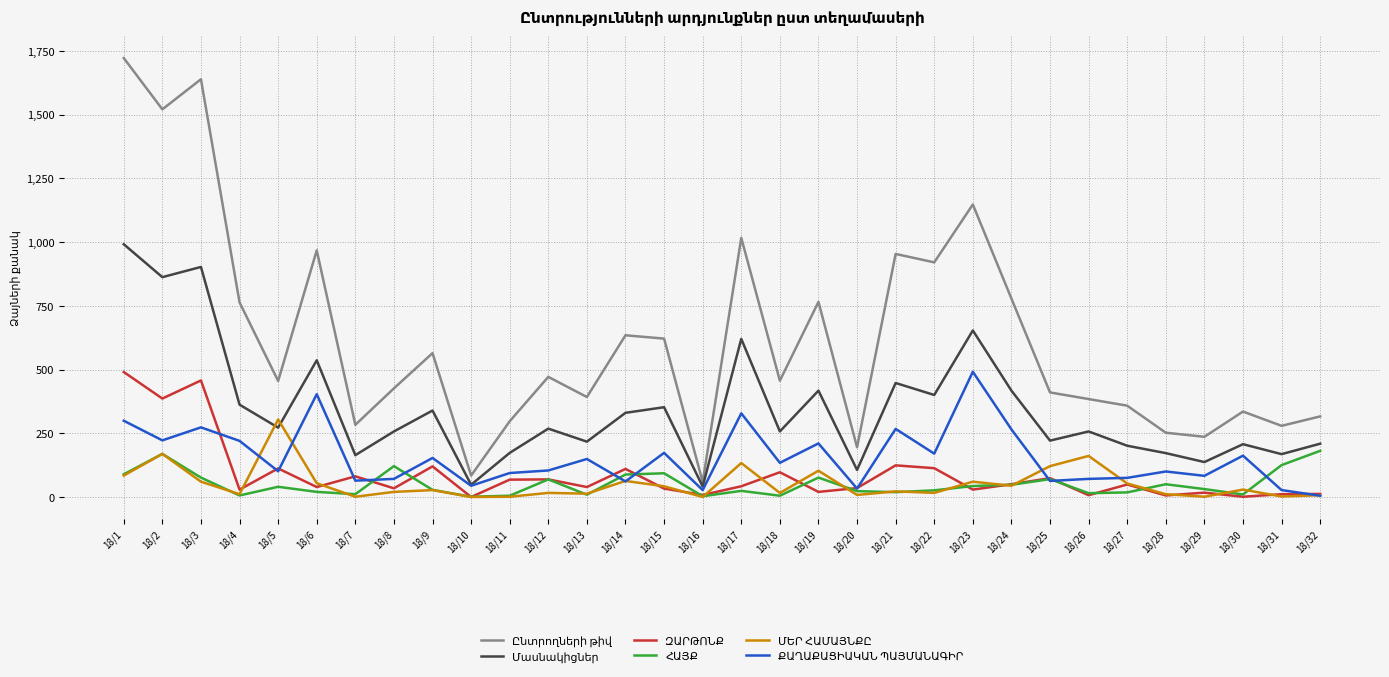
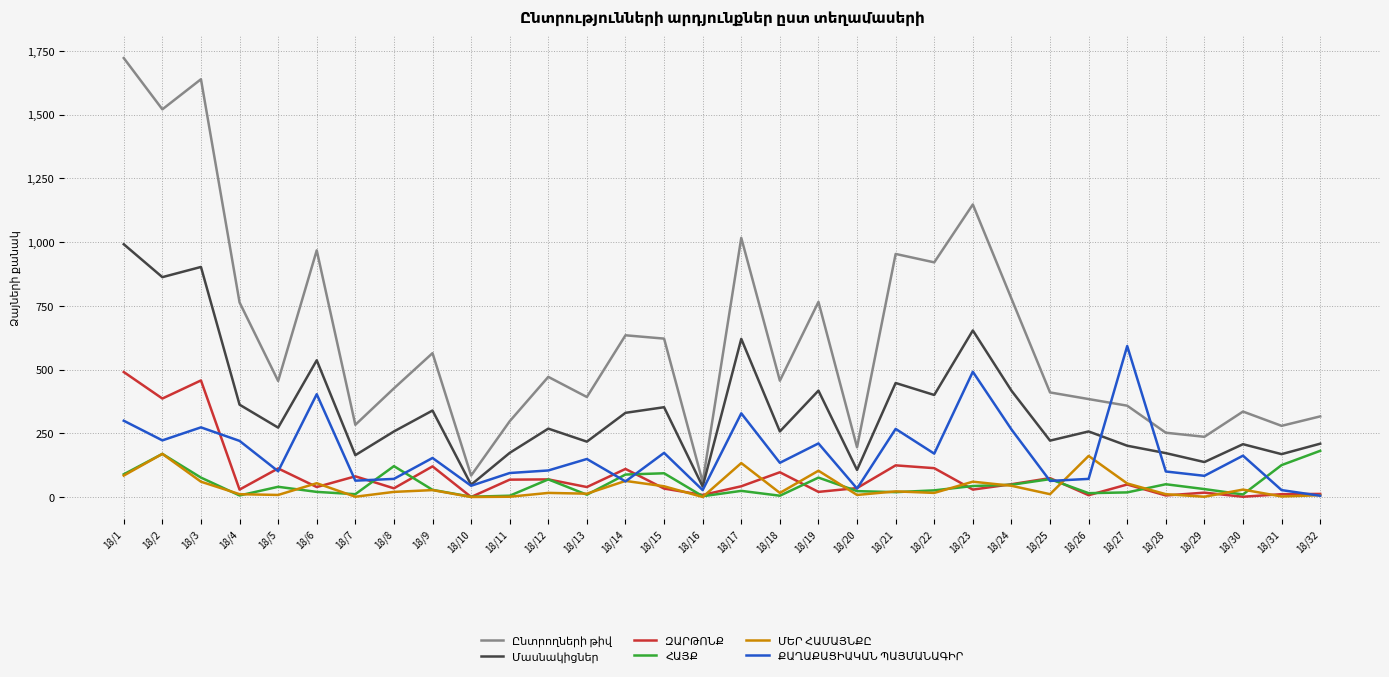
  {
    "Ընտրողների թիվ": {
      "18/1": "1,720",
      "18/2": "1,520",
      "18/3": "1,640",
      "18/4": "760",
      "18/5": "460",
      "18/6": "970",
      "18/7": "280",
      "18/8": "430",
      "18/9": "570",
      "18/10": "90",
      "18/11": "300",
      "18/12": "470",
      "18/13": "390",
      "18/14": "640",
      "18/15": "620",
      "18/16": "60",
      "18/17": "1,020",
      "18/18": "460",
      "18/19": "770",
      "18/20": "200",
      "18/21": "950",
      "18/22": "920",
      "18/23": "1,150",
      "18/24": "780",
      "18/25": "410",
      "18/26": "390",
      "18/27": "360",
      "18/28": "250",
      "18/29": "240",
      "18/30": "340",
      "18/31": "280",
      "18/32": "320"
    },
    "Մասնակիցներ": {
      "18/1": "990",
      "18/2": "860",
      "18/3": "900",
      "18/4": "360",
      "18/5": "270",
      "18/6": "540",
      "18/7": "170",
      "18/8": "260",
      "18/9": "340",
      "18/11": "170",
      "18/12": "270",
      "18/13": "220",
      "18/14": "330",
      "18/15": "350",
      "18/16": "40",
      "18/17": "620",
      "18/18": "260",
      "18/19": "420",
      "18/20": "110",
      "18/21": "450",
      "18/22": "400",
      "18/23": "650",
      "18/24": "420",
      "18/25": "220",
      "18/26": "260",
      "18/27": "200",
      "18/28": "170",
      "18/29": "140",
      "18/30": "210",
      "18/31": "170",
      "18/32": "210"
    },
    "ԶԱՐԹՈՆՔ": {
      "18/1": "490",
      "18/2": "390",
      "18/3": "460",
      "18/4": "30",
      "18/5": "110",
      "18/6": "40",
      "18/7": "80",
      "18/8": "40",
      "18/9": "120",
      "18/11": "70",
      "18/13": "40",
      "18/14": "110",
      "18/17": "40",
      "18/18": "100",
      "18/19": "20",
      "18/21": "130",
      "18/22": "110",
      "18/23": "30",
      "18/29": "20"
    },
    "ՀԱՅՔ": {
      "18/3": "80",
      "18/5": "40",
      "18/6": "20",
      "18/7": "10",
      "18/8": "120",
      "18/14": "90",
      "18/15": "90",
      "18/17": "30",
      "18/18": "10",
      "18/19": "80",
      "18/20": "20",
      "18/23": "40",
      "18/27": "20",
      "18/28": "50",
      "18/29": "30",
      "18/31": "130",
      "18/32": "180"
    },
    "ՄԵՐ ՀԱՄԱՅՆՔԸ": {
      "18/3": "60",
-     "18/5": "310",
+     "18/5": "10",
      "18/6": "60",
      "18/7": "0",
      "18/8": "20",
      "18/12": "20",
      "18/17": "130",
      "18/18": "20",
      "18/19": "100",
      "18/20": "10",
      "18/23": "60",
-     "18/25": "120",
+     "18/25": "10",
      "18/26": "160",
      "18/29": "0",
      "18/30": "30"
    },
    "ՔԱՂԱՔԱՑԻԱԿԱՆ ՊԱՅՄԱՆԱԳԻՐ": {
      "18/1": "300",
      "18/2": "220",
      "18/3": "270",
      "18/4": "220",
      "18/5": "100",
      "18/6": "400",
      "18/7": "70",
      "18/8": "70",
      "18/9": "150",
      "18/11": "100",
      "18/12": "110",
      "18/13": "150",
      "18/15": "170",
      "18/16": "30",
      "18/17": "330",
      "18/18": "140",
      "18/19": "210",
      "18/21": "270",
      "18/22": "170",
      "18/23": "490",
      "18/24": "270",
      "18/26": "70",
-     "18/27": "80",
+     "18/27": "590",
      "18/28": "100",
      "18/29": "80",
      "18/30": "160",
      "18/31": "30"
    }
  }
